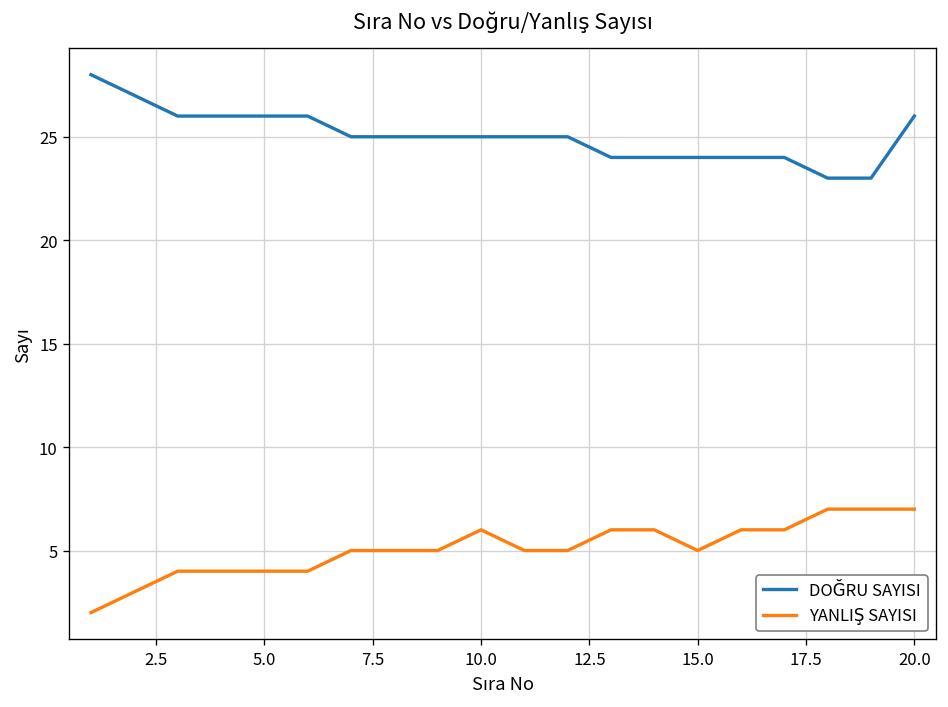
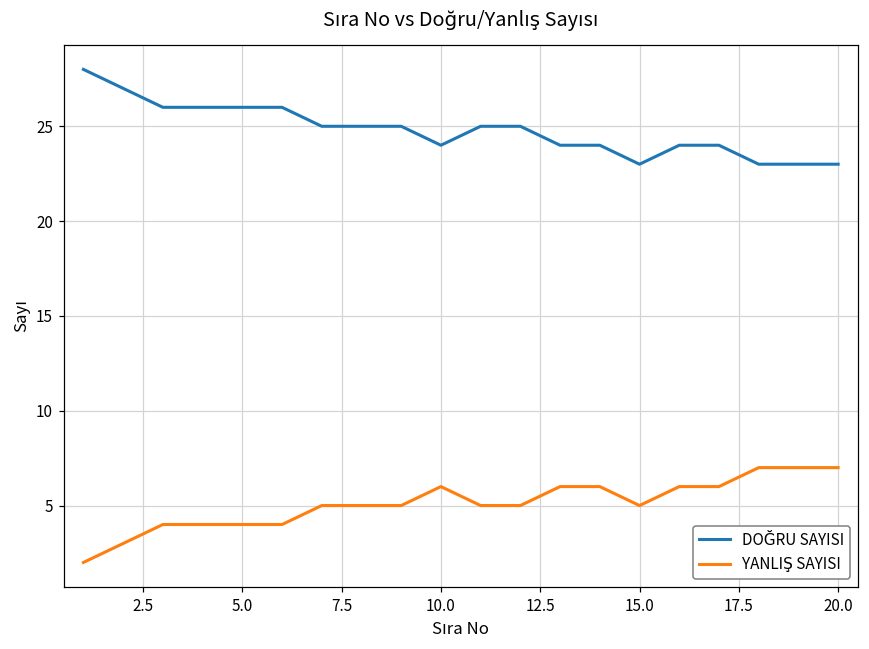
  {
    "DOĞRU SAYISI": {
      "5.0": 26,
-     "10.0": 25,
-     "15.0": 24,
-     "20.0": 26
+     "10.0": 24,
+     "15.0": 23,
+     "20.0": 23
    },
    "YANLIŞ SAYISI": {
      "5.0": 4,
      "10.0": 6,
      "15.0": 5,
      "20.0": 7
    }
  }
